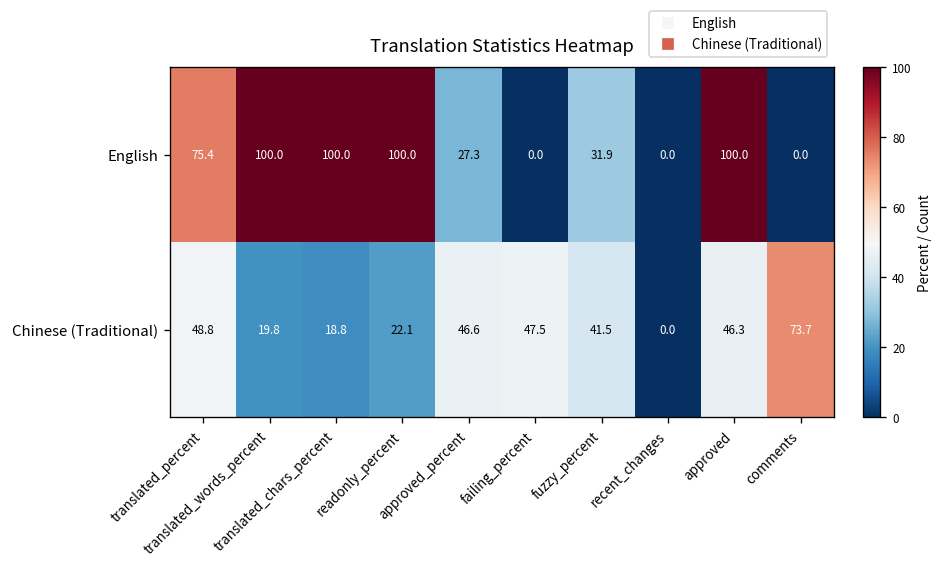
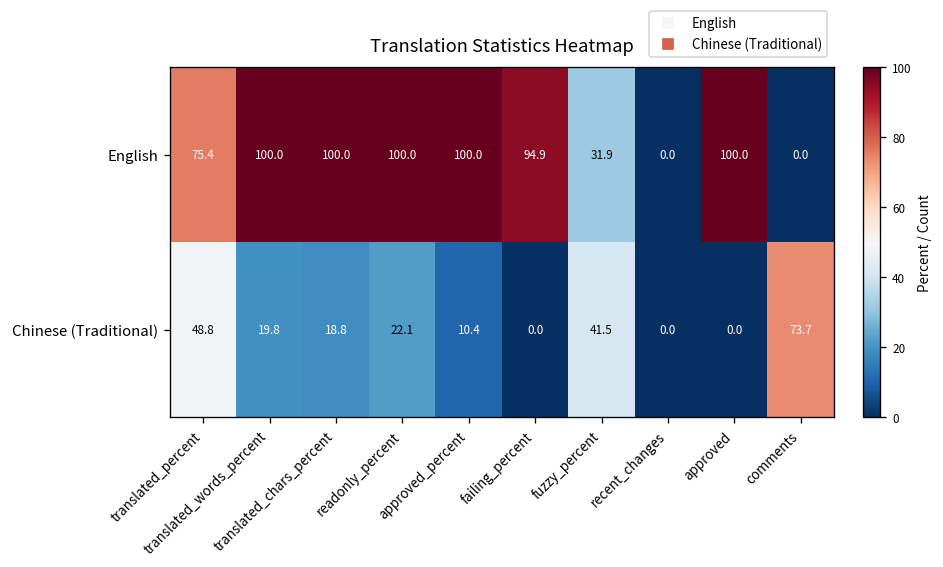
  {
    "English": {
      "translated_percent": 75.4,
      "translated_words_percent": 100.0,
      "translated_chars_percent": 100.0,
      "readonly_percent": 100.0,
-     "approved_percent": 27.3,
-     "failing_percent": 0.0,
+     "approved_percent": 100.0,
+     "failing_percent": 94.9,
      "fuzzy_percent": 31.9,
      "recent_changes": 0.0,
      "approved": 100.0,
      "comments": 0.0
    },
    "Chinese (Traditional)": {
      "translated_percent": 48.8,
      "translated_words_percent": 19.8,
      "translated_chars_percent": 18.8,
      "readonly_percent": 22.1,
-     "approved_percent": 46.6,
-     "failing_percent": 47.5,
+     "approved_percent": 10.4,
+     "failing_percent": 0.0,
      "fuzzy_percent": 41.5,
      "recent_changes": 0.0,
-     "approved": 46.3,
+     "approved": 0.0,
      "comments": 73.7
    }
  }
